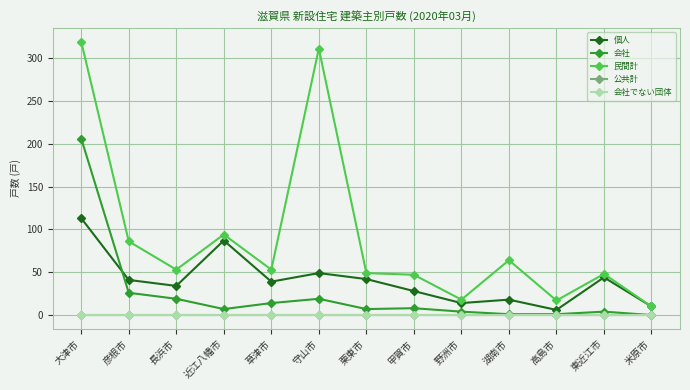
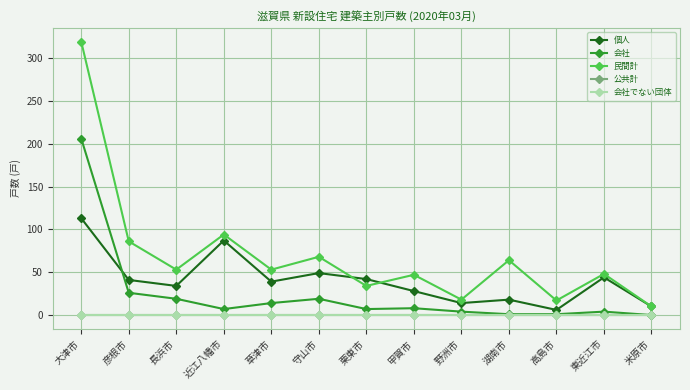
  {
    "民間計": {
      "大津市": 320,
      "彦根市": 90,
      "長浜市": 50,
      "近江八幡市": 90,
      "草津市": 50,
-     "守山市": 310,
-     "栗東市": 50,
+     "守山市": 70,
+     "栗東市": 30,
      "甲賀市": 50,
      "野洲市": 20,
      "湖南市": 60,
      "高島市": 20,
      "東近江市": 50
    },
    "会社でない団体": {
      "大津市": 0,
      "彦根市": 0,
      "長浜市": 0,
      "近江八幡市": 0,
      "草津市": 0,
      "守山市": 0,
      "栗東市": 0,
      "甲賀市": 0,
      "野洲市": 0,
      "東近江市": 0
    }
  }
